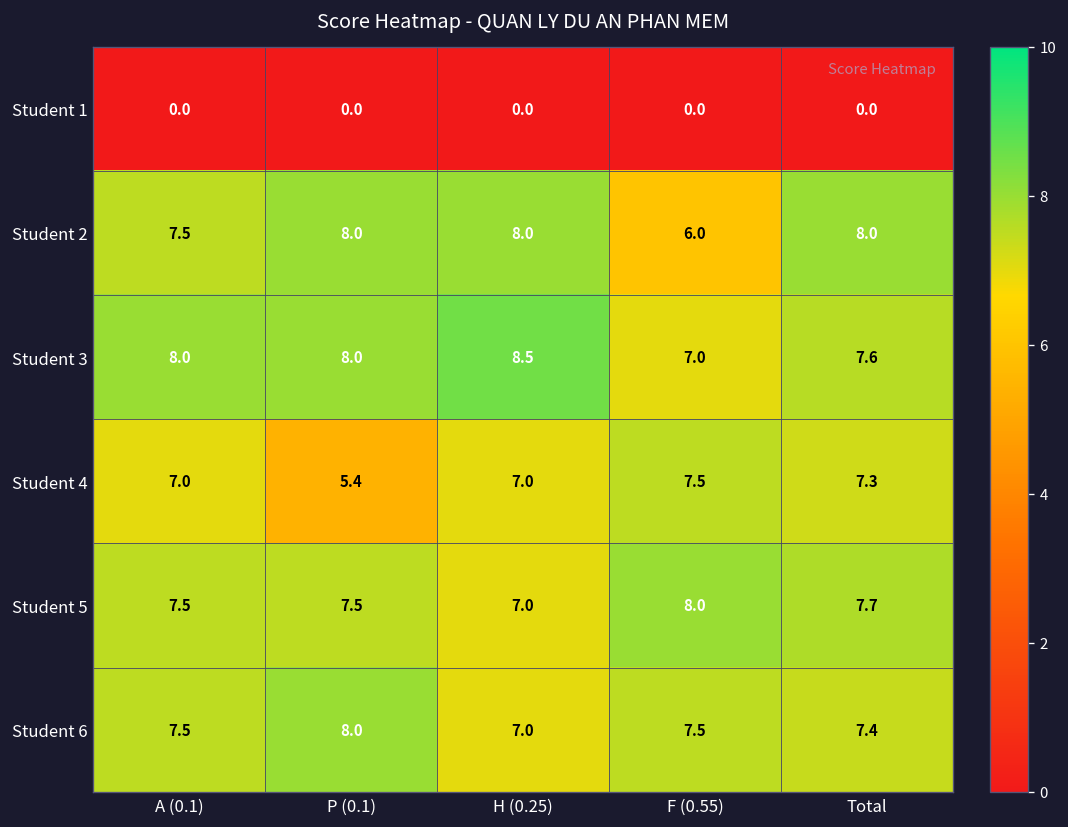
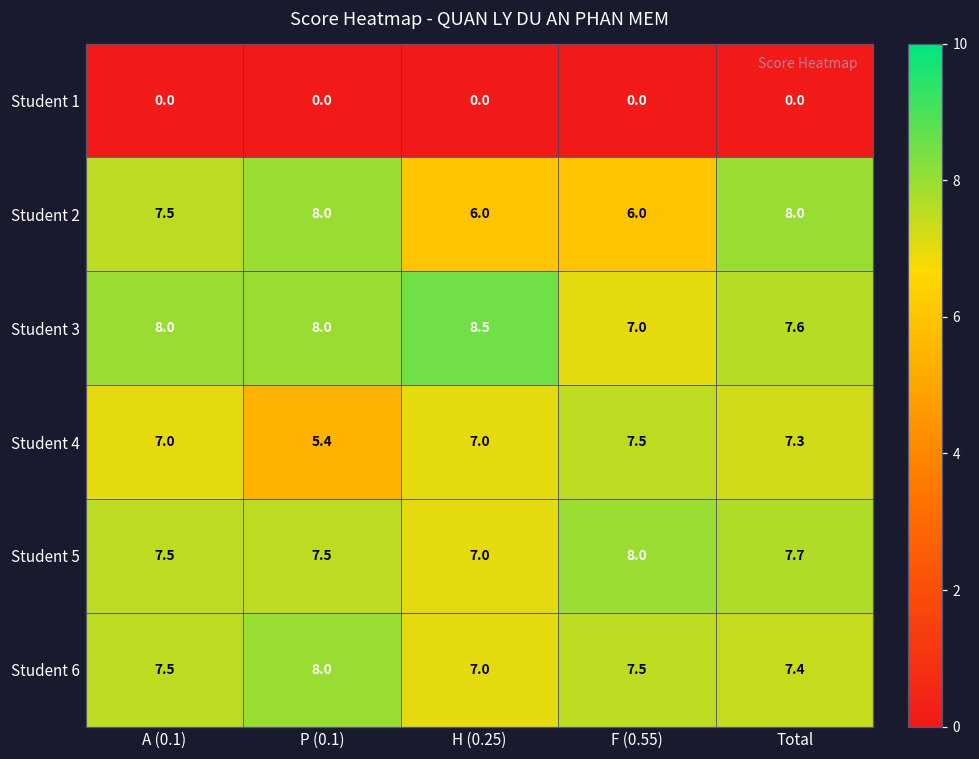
  {
    "Student 1": {
      "A (0.1)": 0.0,
      "P (0.1)": 0.0,
      "H (0.25)": 0.0,
      "F (0.55)": 0.0
    },
    "Student 2": {
      "A (0.1)": 7.5,
      "P (0.1)": 8.0,
-     "H (0.25)": 8.0,
+     "H (0.25)": 6.0,
      "F (0.55)": 6.0,
      "Total": 8.0
    },
    "Student 3": {
      "A (0.1)": 8.0,
      "P (0.1)": 8.0,
      "H (0.25)": 8.5,
      "F (0.55)": 7.0,
      "Total": 7.6
    },
    "Student 4": {
      "A (0.1)": 7.0,
      "P (0.1)": 5.4,
      "H (0.25)": 7.0,
      "F (0.55)": 7.5,
      "Total": 7.3
    },
    "Student 5": {
      "A (0.1)": 7.5,
      "P (0.1)": 7.5,
      "H (0.25)": 7.0,
      "F (0.55)": 8.0,
      "Total": 7.7
    },
    "Student 6": {
      "A (0.1)": 7.5,
      "P (0.1)": 8.0,
      "H (0.25)": 7.0,
      "F (0.55)": 7.5,
      "Total": 7.4
    }
  }
